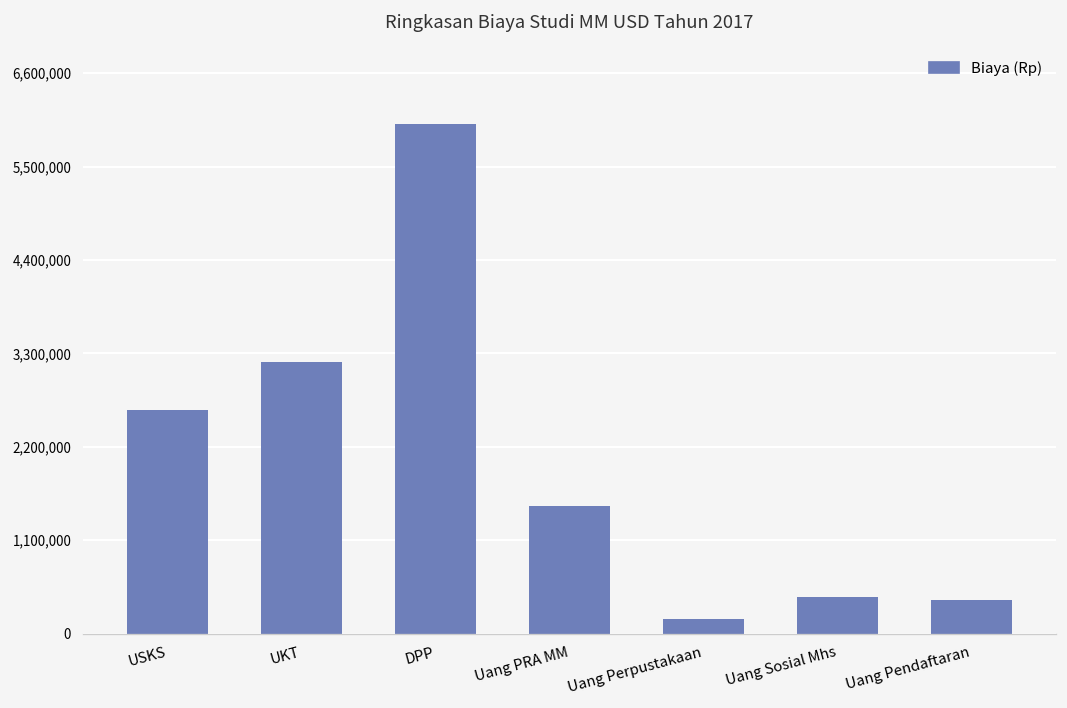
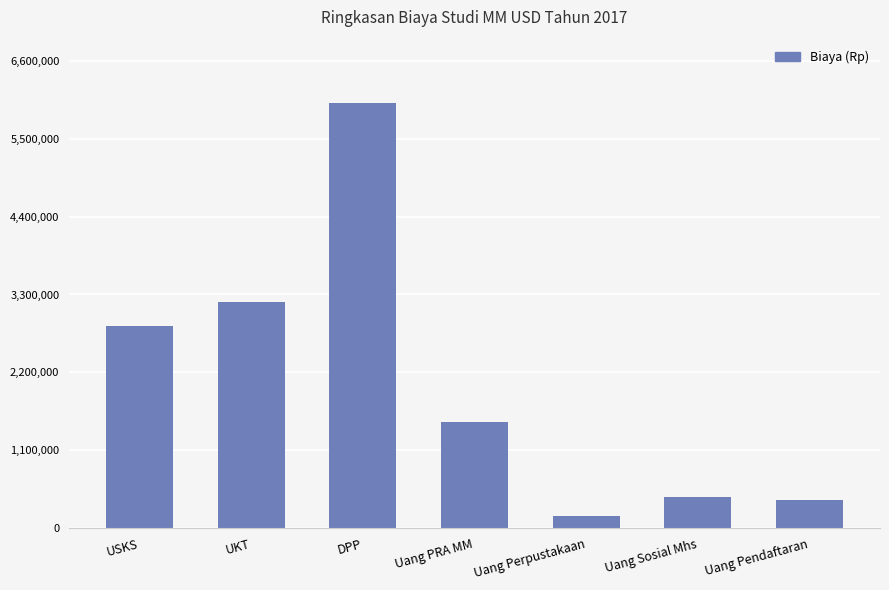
  {
-   "USKS": "2,600,000",
+   "USKS": "2,900,000",
    "UKT": "3,200,000",
    "DPP": "6,000,000",
    "Uang PRA MM": "1,500,000",
    "Uang Perpustakaan": "200,000",
    "Uang Sosial Mhs": "400,000",
    "Uang Pendaftaran": "400,000"
  }
